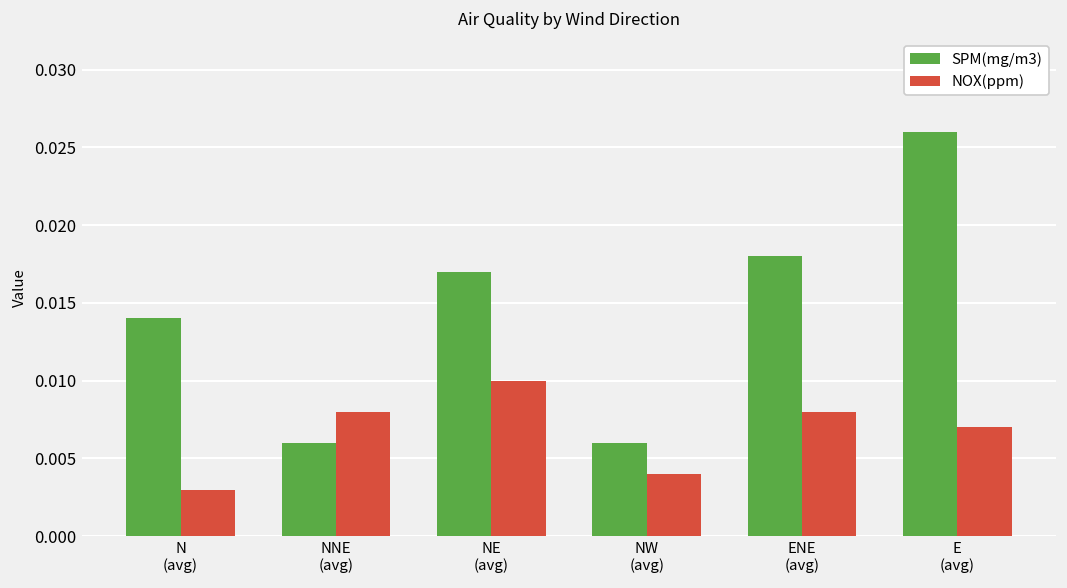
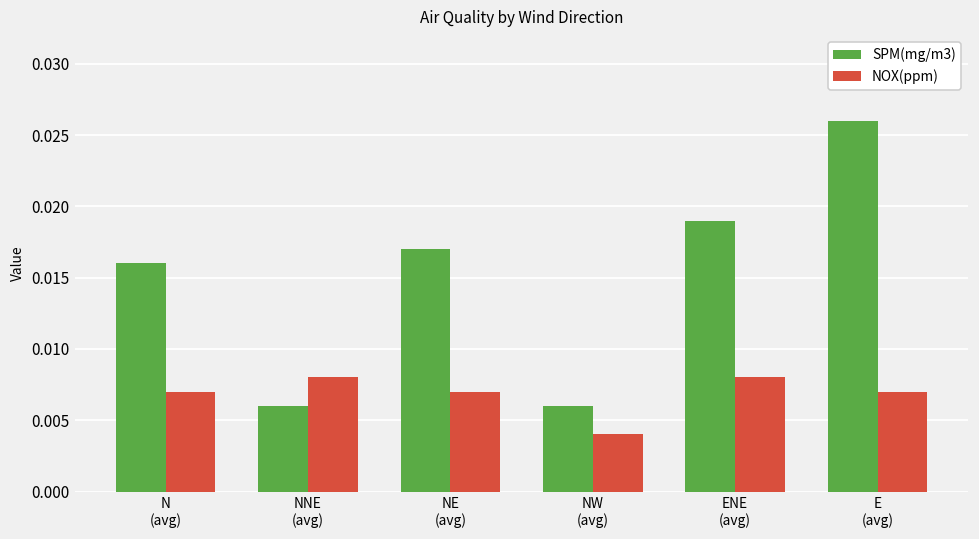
  {
    "SPM(mg/m3)": {
-     "N (avg)": 0.014,
+     "N (avg)": 0.016,
      "NNE (avg)": 0.006,
      "NE (avg)": 0.017,
      "NW (avg)": 0.006,
-     "ENE (avg)": 0.018,
+     "ENE (avg)": 0.019,
      "E (avg)": 0.026
    },
    "NOX(ppm)": {
-     "N (avg)": 0.003,
+     "N (avg)": 0.007,
      "NNE (avg)": 0.008,
-     "NE (avg)": 0.010,
+     "NE (avg)": 0.007,
      "NW (avg)": 0.004,
      "ENE (avg)": 0.008,
      "E (avg)": 0.007
    }
  }
